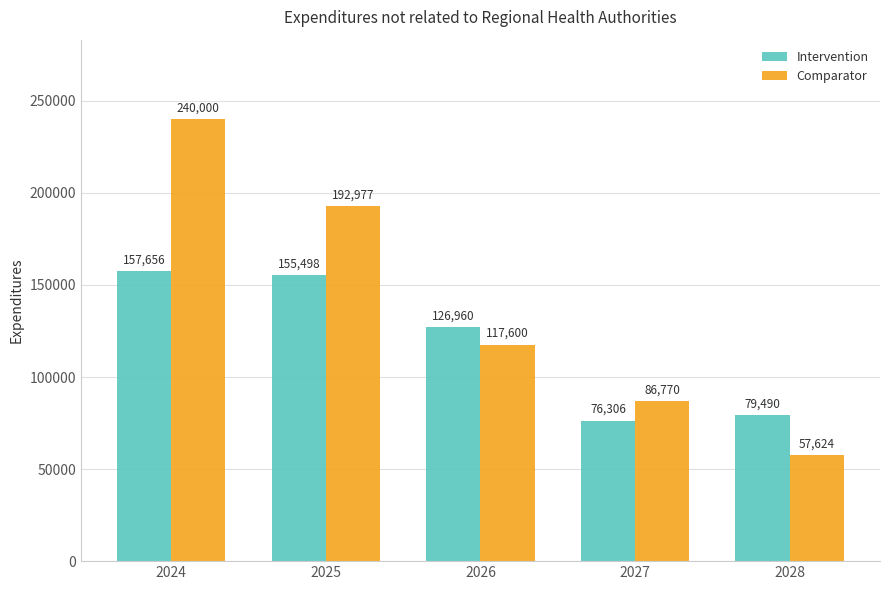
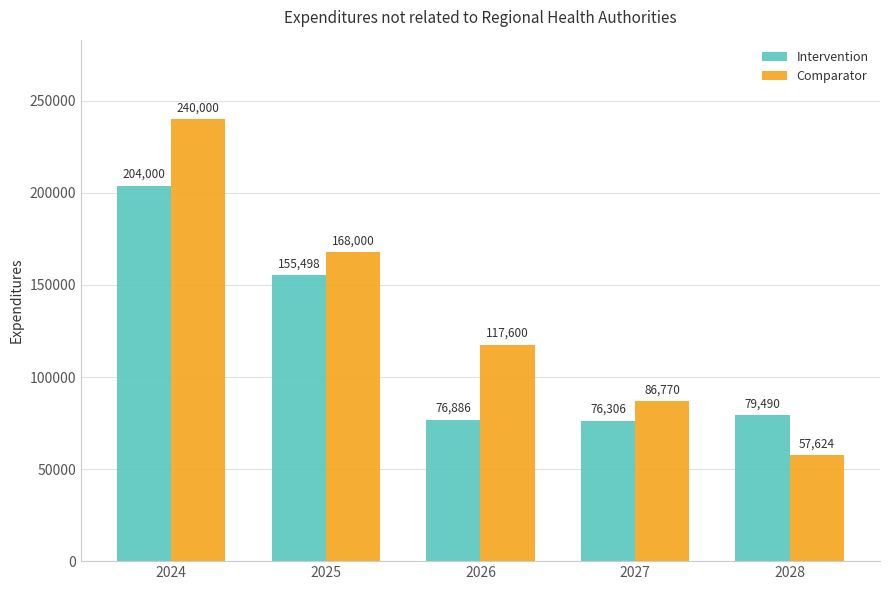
  {
    "Intervention": {
-     "2024": "157,656",
+     "2024": "204,000",
      "2025": "155,498",
-     "2026": "126,960",
+     "2026": "76,886",
      "2027": "76,306",
      "2028": "79,490"
    },
    "Comparator": {
      "2024": "240,000",
-     "2025": "192,977",
+     "2025": "168,000",
      "2026": "117,600",
      "2027": "86,770",
      "2028": "57,624"
    }
  }
